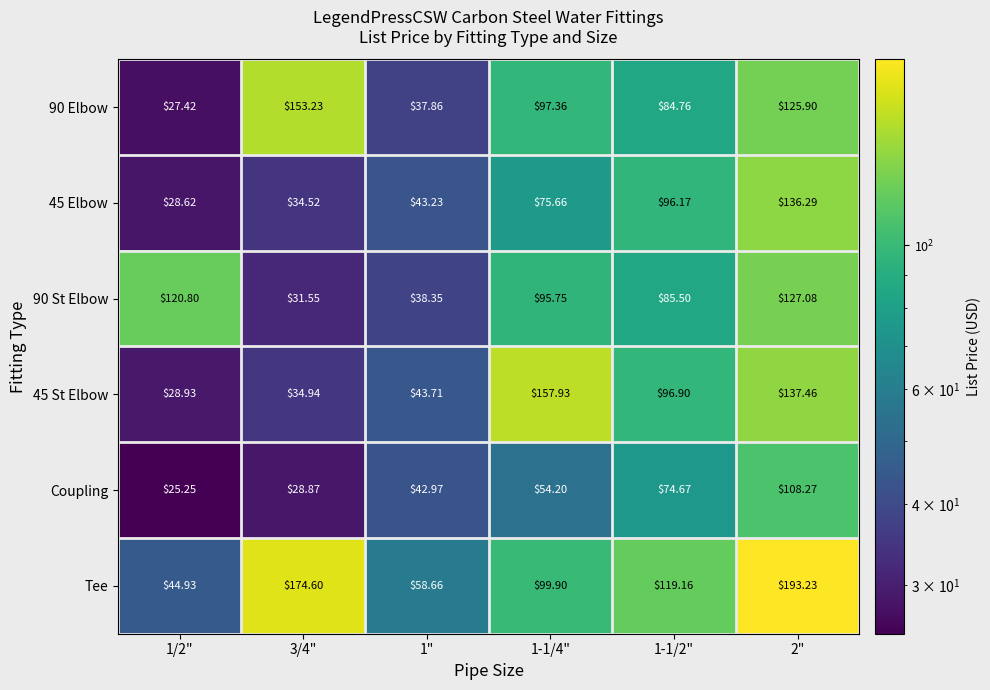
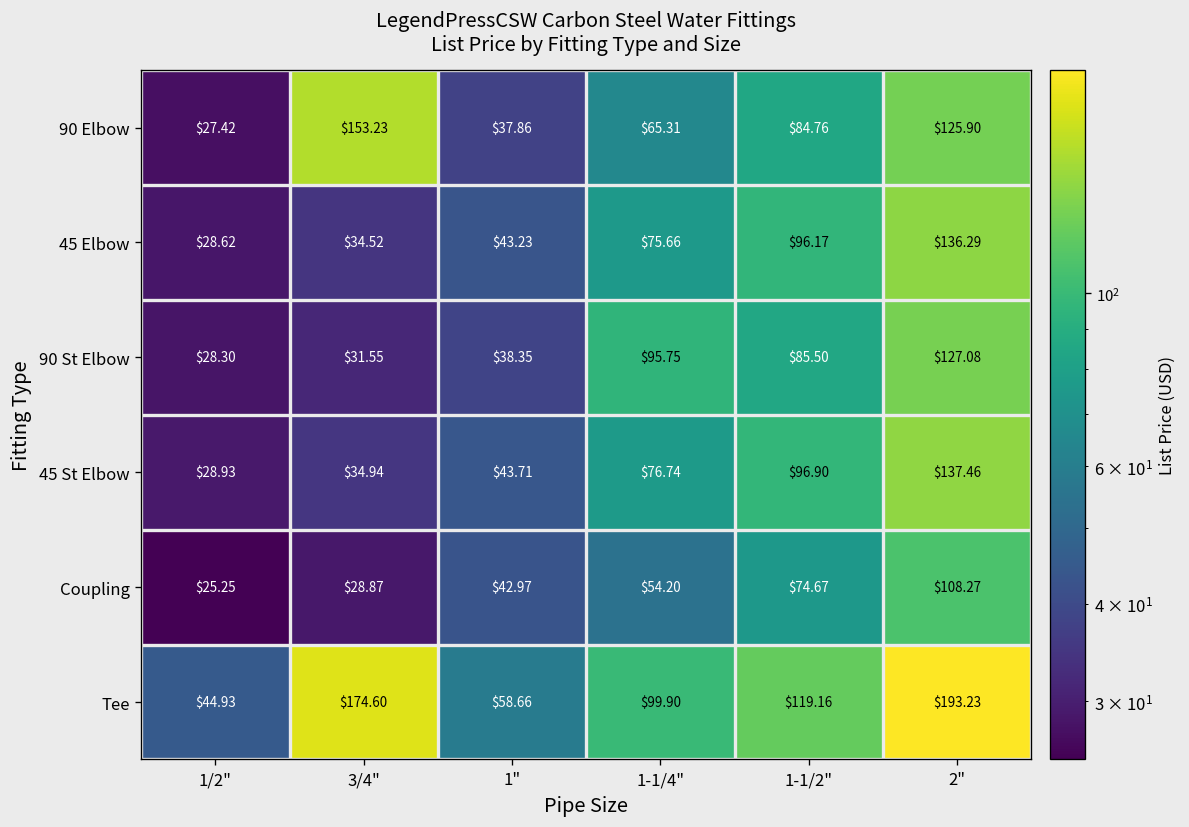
  {
    "90 Elbow": {
      "1/2\"": "$27.42",
      "3/4\"": "$153.23",
      "1\"": "$37.86",
-     "1-1/4\"": "$97.36",
+     "1-1/4\"": "$65.31",
      "1-1/2\"": "$84.76",
      "2\"": "$125.90"
    },
    "45 Elbow": {
      "1/2\"": "$28.62",
      "3/4\"": "$34.52",
      "1\"": "$43.23",
      "1-1/4\"": "$75.66",
      "1-1/2\"": "$96.17",
      "2\"": "$136.29"
    },
    "90 St Elbow": {
-     "1/2\"": "$120.80",
+     "1/2\"": "$28.30",
      "3/4\"": "$31.55",
      "1\"": "$38.35",
      "1-1/4\"": "$95.75",
      "1-1/2\"": "$85.50",
      "2\"": "$127.08"
    },
    "45 St Elbow": {
      "1/2\"": "$28.93",
      "3/4\"": "$34.94",
      "1\"": "$43.71",
-     "1-1/4\"": "$157.93",
+     "1-1/4\"": "$76.74",
      "1-1/2\"": "$96.90",
      "2\"": "$137.46"
    },
    "Coupling": {
      "1/2\"": "$25.25",
      "3/4\"": "$28.87",
      "1\"": "$42.97",
      "1-1/4\"": "$54.20",
      "1-1/2\"": "$74.67",
      "2\"": "$108.27"
    },
    "Tee": {
      "1/2\"": "$44.93",
      "3/4\"": "$174.60",
      "1\"": "$58.66",
      "1-1/4\"": "$99.90",
      "1-1/2\"": "$119.16",
      "2\"": "$193.23"
    }
  }
